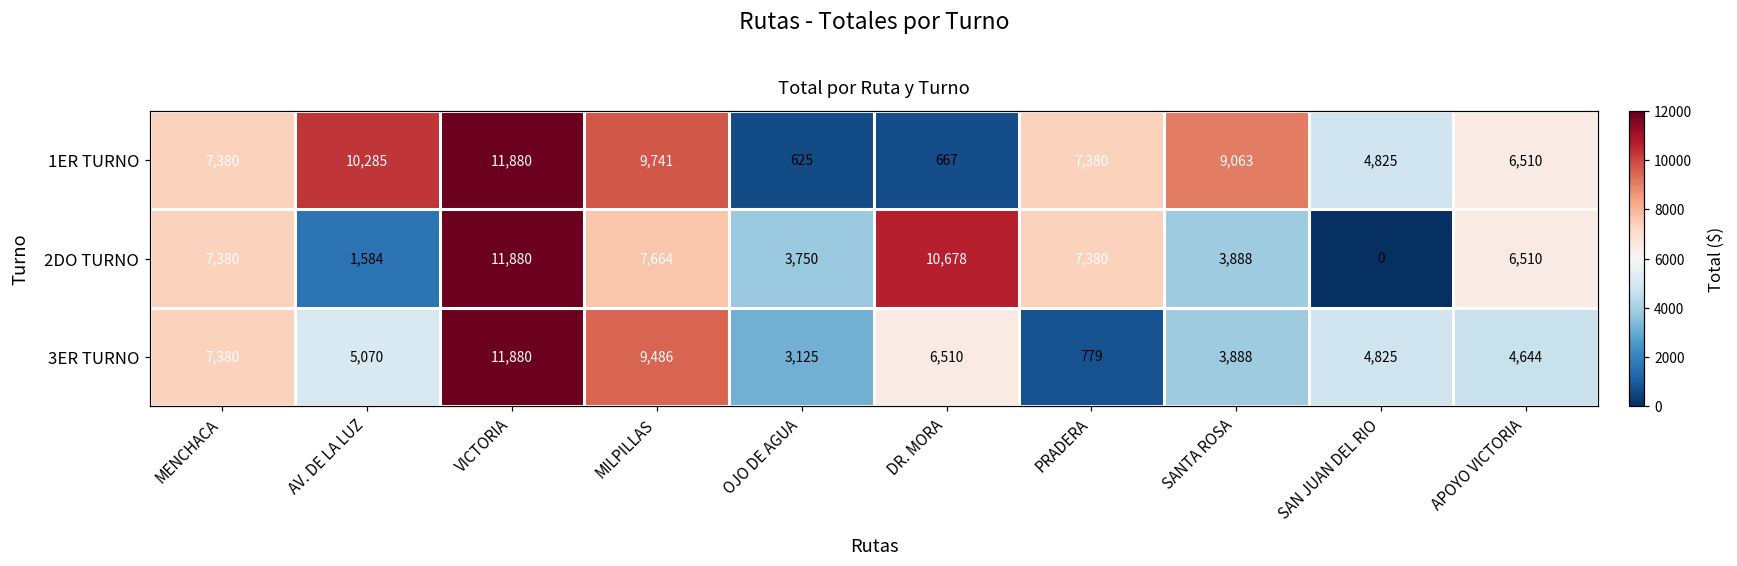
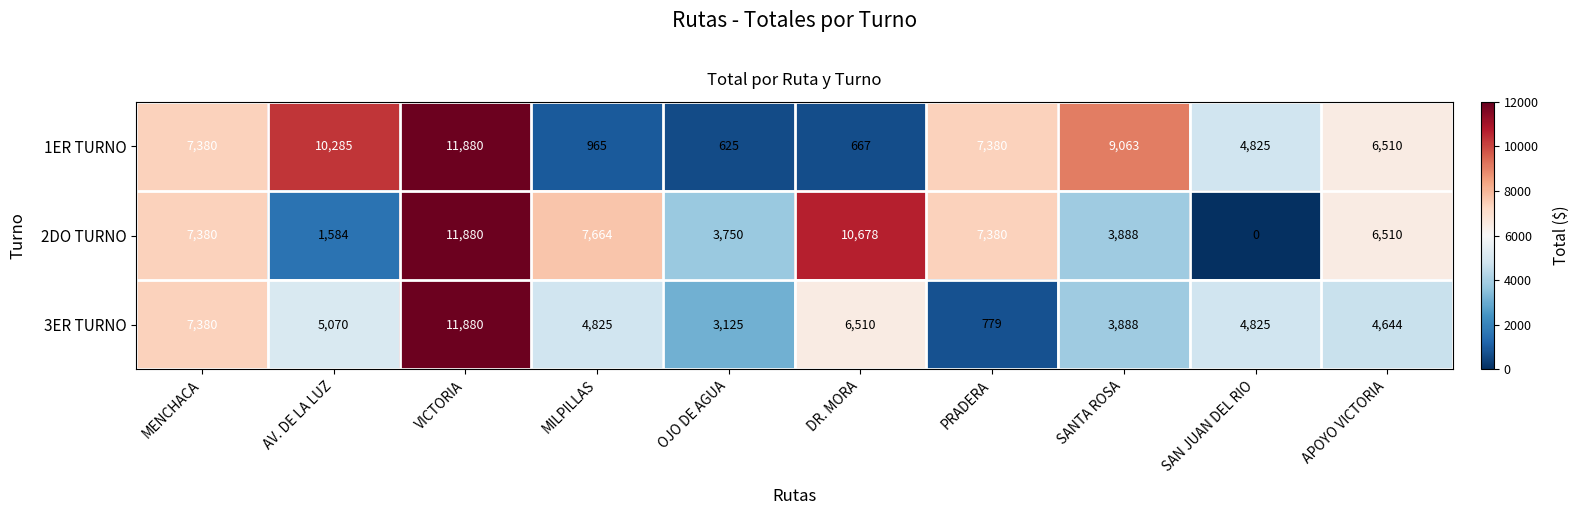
  {
    "1ER TURNO": {
      "MENCHACA": "7,380",
      "AV. DE LA LUZ": "10,285",
      "VICTORIA": "11,880",
-     "MILPILLAS": "9,741",
+     "MILPILLAS": "965",
      "OJO DE AGUA": "625",
      "DR. MORA": "667",
      "PRADERA": "7,380",
      "SANTA ROSA": "9,063",
      "SAN JUAN DEL RIO": "4,825",
      "APOYO VICTORIA": "6,510"
    },
    "2DO TURNO": {
      "MENCHACA": "7,380",
      "AV. DE LA LUZ": "1,584",
      "VICTORIA": "11,880",
      "MILPILLAS": "7,664",
      "OJO DE AGUA": "3,750",
      "DR. MORA": "10,678",
      "PRADERA": "7,380",
      "SANTA ROSA": "3,888",
      "SAN JUAN DEL RIO": "0",
      "APOYO VICTORIA": "6,510"
    },
    "3ER TURNO": {
      "MENCHACA": "7,380",
      "AV. DE LA LUZ": "5,070",
      "VICTORIA": "11,880",
-     "MILPILLAS": "9,486",
+     "MILPILLAS": "4,825",
      "OJO DE AGUA": "3,125",
      "DR. MORA": "6,510",
      "PRADERA": "779",
      "SANTA ROSA": "3,888",
      "SAN JUAN DEL RIO": "4,825",
      "APOYO VICTORIA": "4,644"
    }
  }
